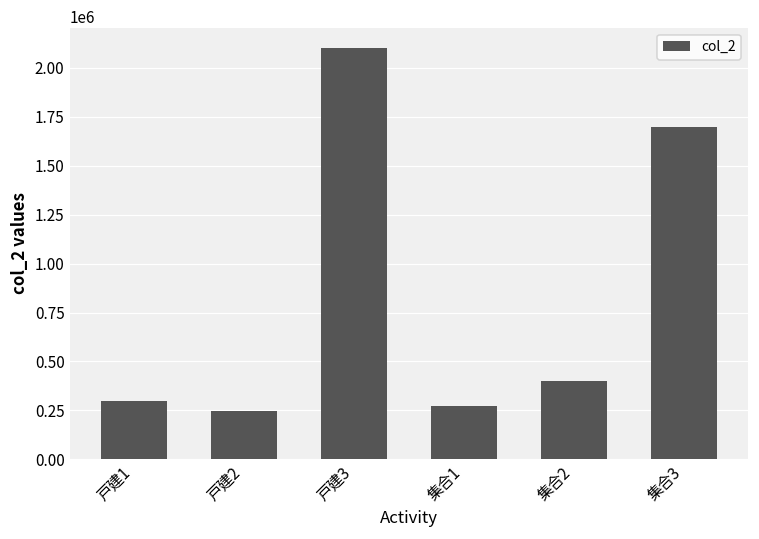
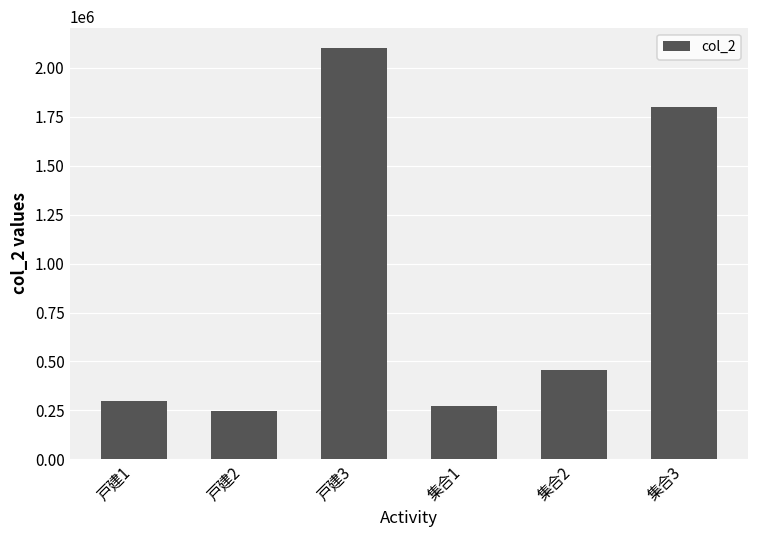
  {
    "戸建1": 300000,
    "戸建2": 240000,
    "戸建3": 2100000,
    "集合1": 270000,
-   "集合2": 400000,
-   "集合3": 1700000
+   "集合2": 460000,
+   "集合3": 1800000
  }
